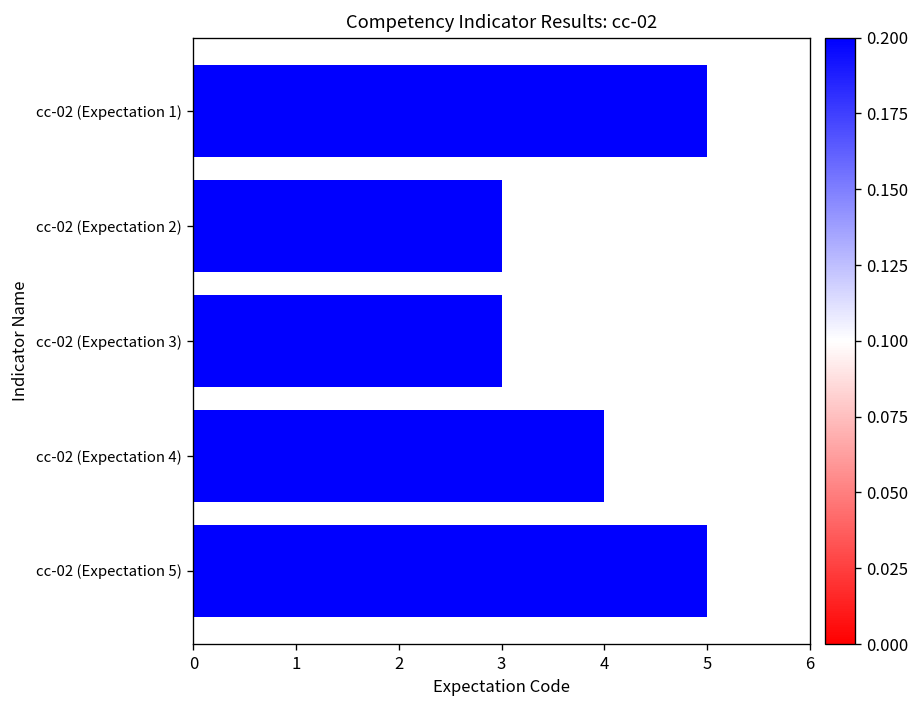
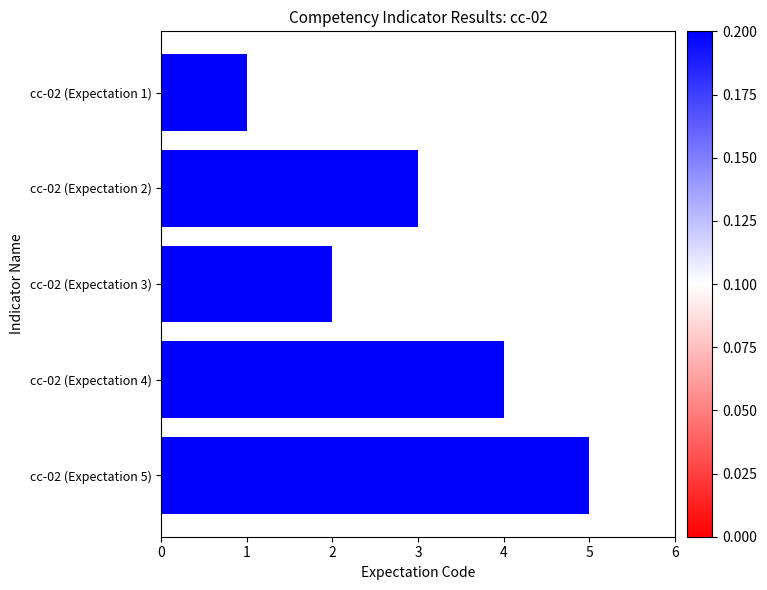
  {
-   "cc-02 (Expectation 1)": 5,
+   "cc-02 (Expectation 1)": 1,
    "cc-02 (Expectation 2)": 3,
-   "cc-02 (Expectation 3)": 3,
+   "cc-02 (Expectation 3)": 2,
    "cc-02 (Expectation 4)": 4,
    "cc-02 (Expectation 5)": 5
  }
